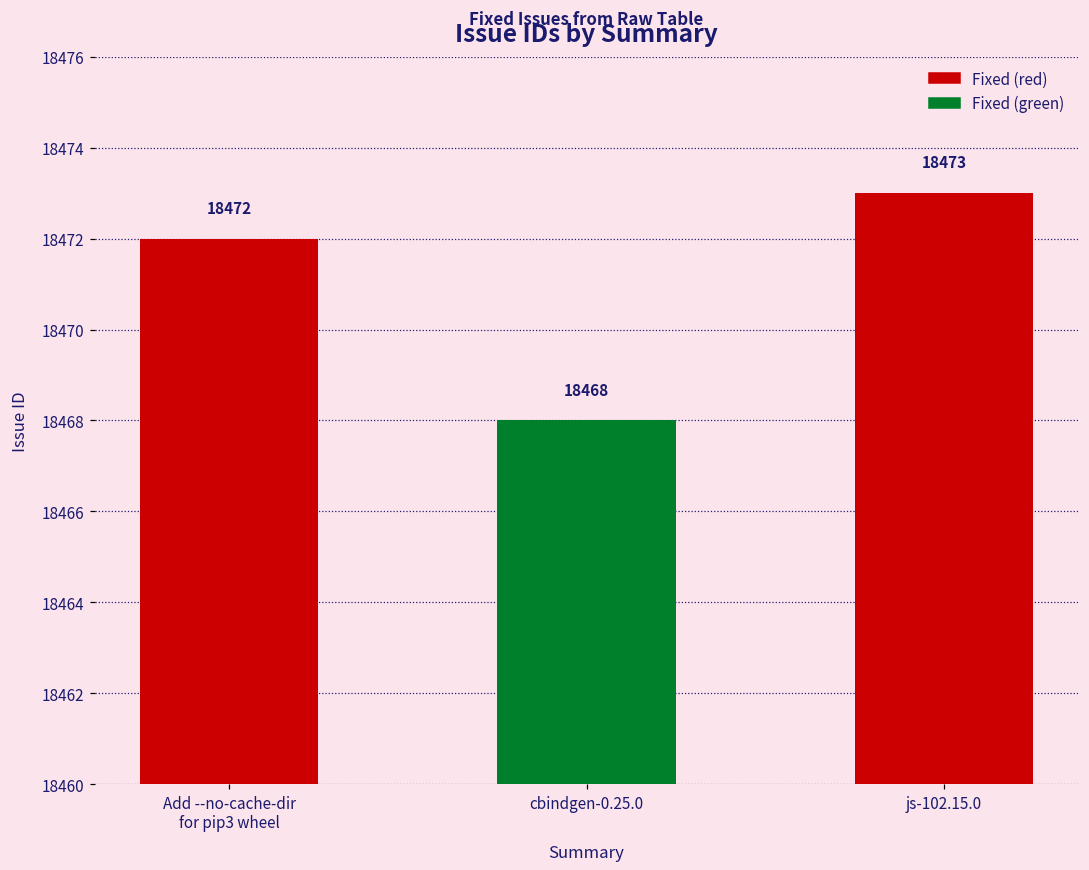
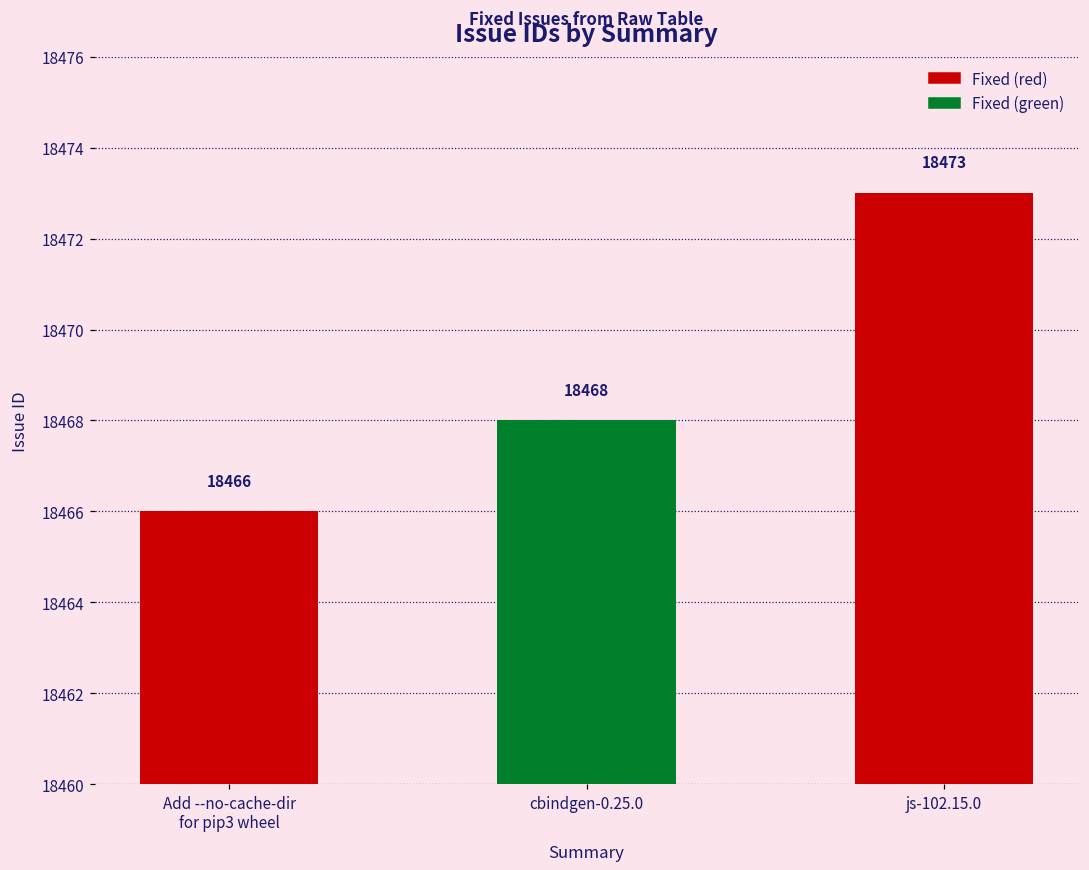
  {
-   "Add --no-cache-dir for pip3 wheel": 18472,
+   "Add --no-cache-dir for pip3 wheel": 18466,
    "cbindgen-0.25.0": 18468,
    "js-102.15.0": 18473
  }
